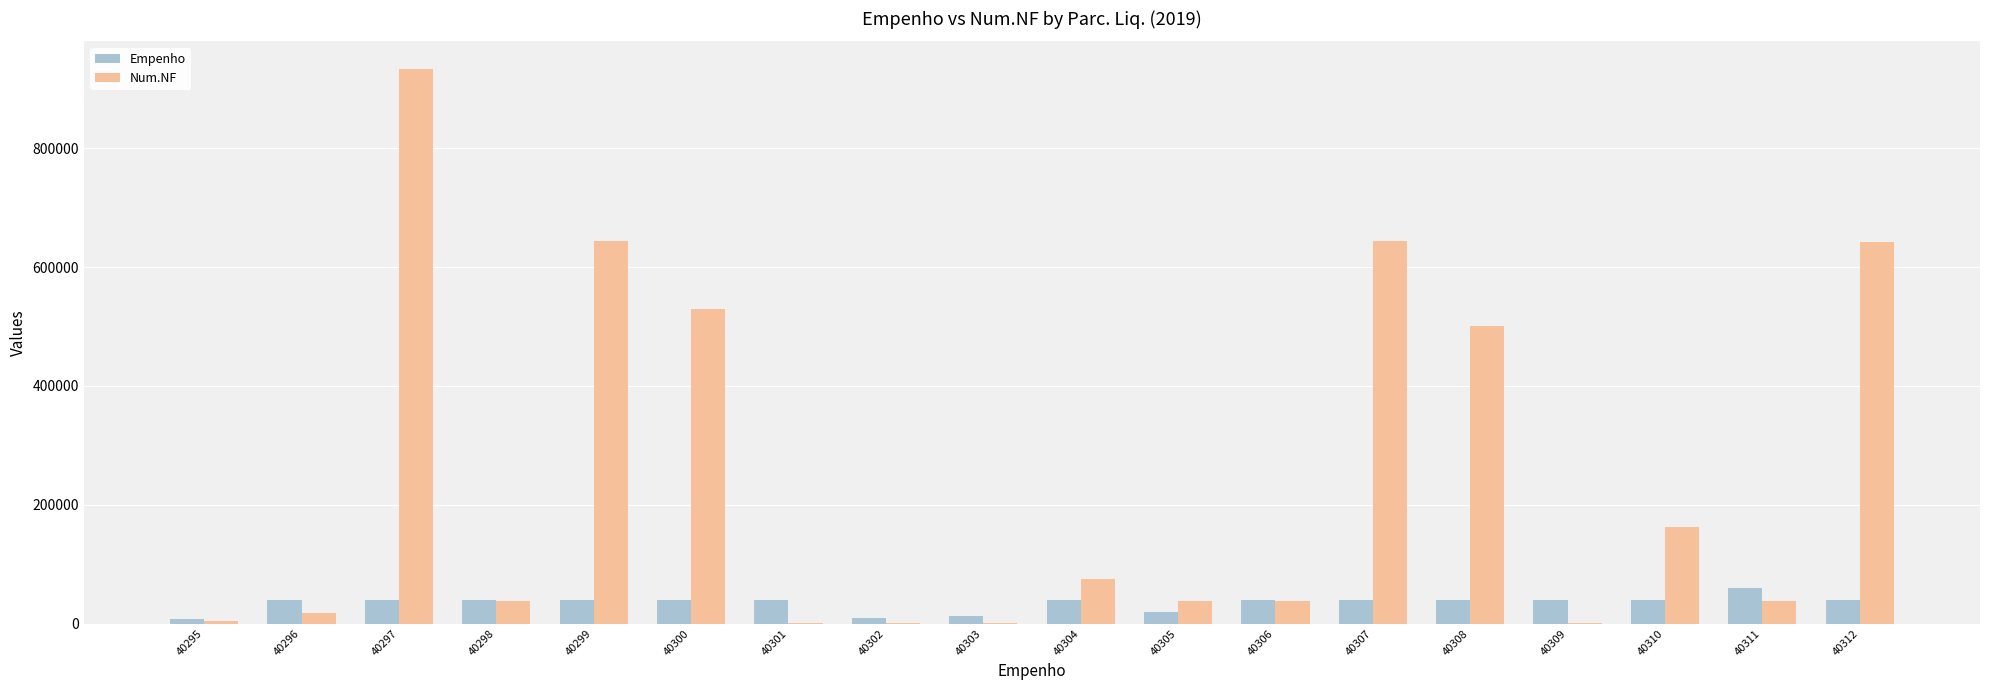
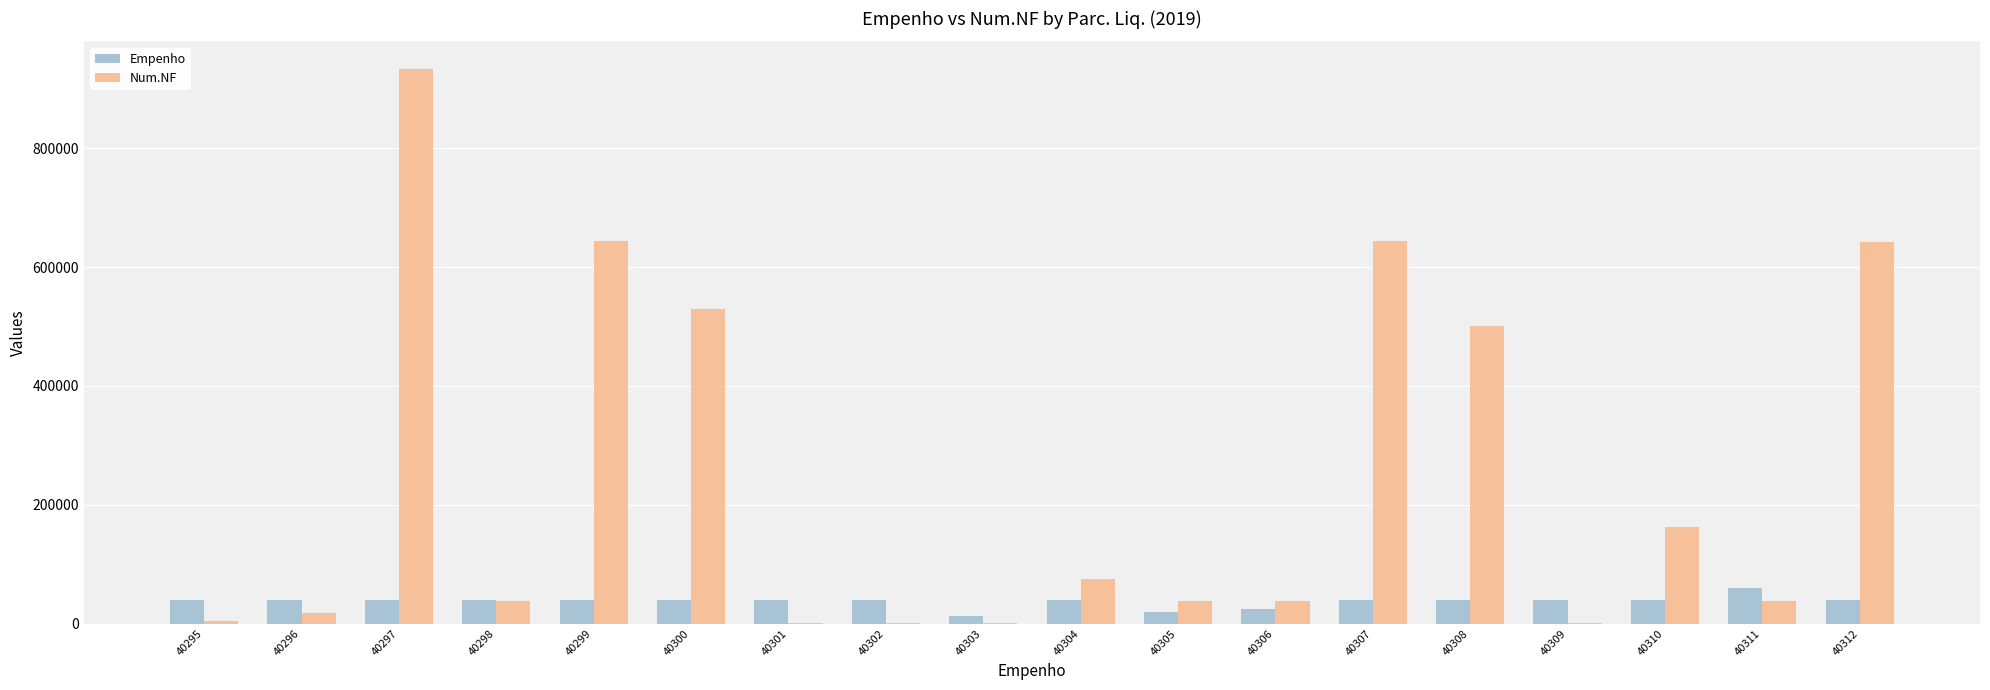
  {
    "Empenho": {
-     "40295": 10000,
+     "40295": 40000,
      "40296": 40000,
      "40297": 40000,
      "40298": 40000,
      "40299": 40000,
      "40300": 40000,
      "40301": 40000,
-     "40302": 10000,
+     "40302": 40000,
      "40303": 10000,
      "40304": 40000,
      "40305": 20000,
-     "40306": 40000,
+     "40306": 20000,
      "40307": 40000,
      "40308": 40000,
      "40309": 40000,
      "40310": 40000,
      "40311": 60000,
      "40312": 40000
    },
    "Num.NF": {
      "40295": 10000,
      "40296": 20000,
      "40297": 930000,
      "40298": 40000,
      "40299": 640000,
      "40300": 530000,
      "40304": 70000,
      "40305": 40000,
      "40306": 40000,
      "40307": 640000,
      "40308": 500000,
      "40310": 160000,
      "40311": 40000,
      "40312": 640000
    }
  }
